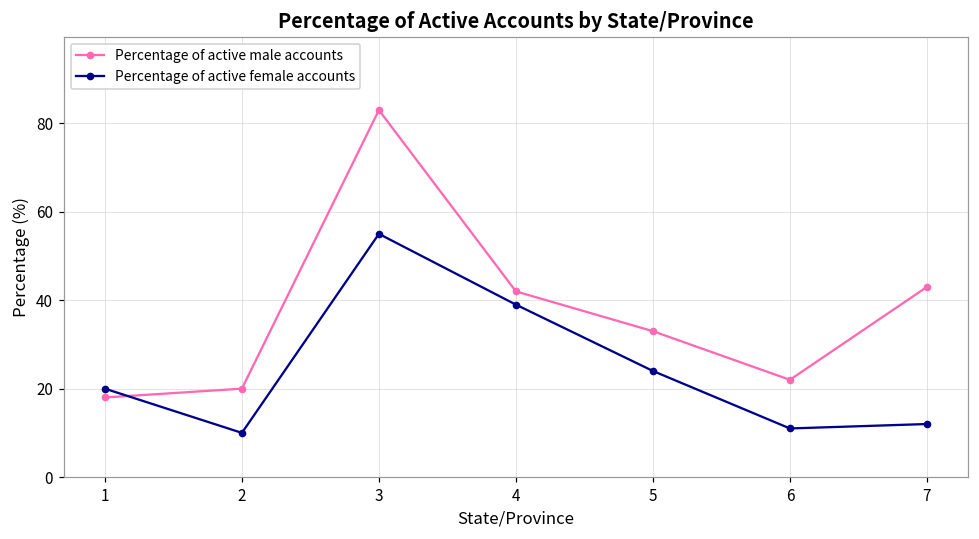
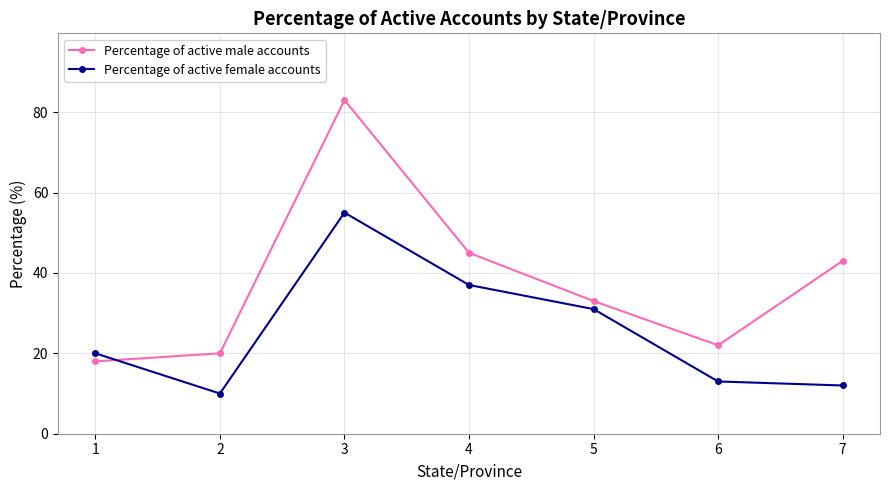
  {
    "Percentage of active male accounts": {
      "1": 18,
      "2": 20,
      "3": 83,
-     "4": 42,
+     "4": 45,
      "5": 33,
      "6": 22,
      "7": 43
    },
    "Percentage of active female accounts": {
      "1": 20,
      "2": 10,
      "3": 55,
-     "4": 39,
-     "5": 24,
-     "6": 11,
+     "4": 37,
+     "5": 31,
+     "6": 13,
      "7": 12
    }
  }
